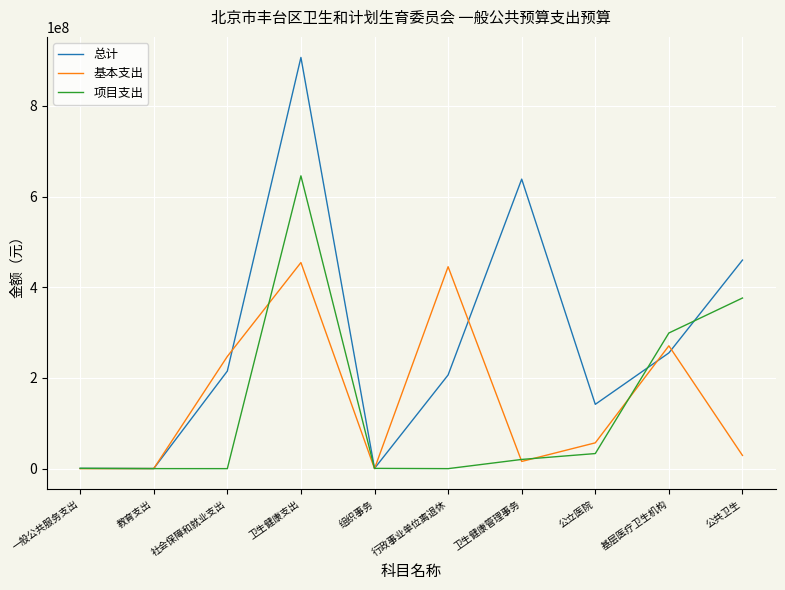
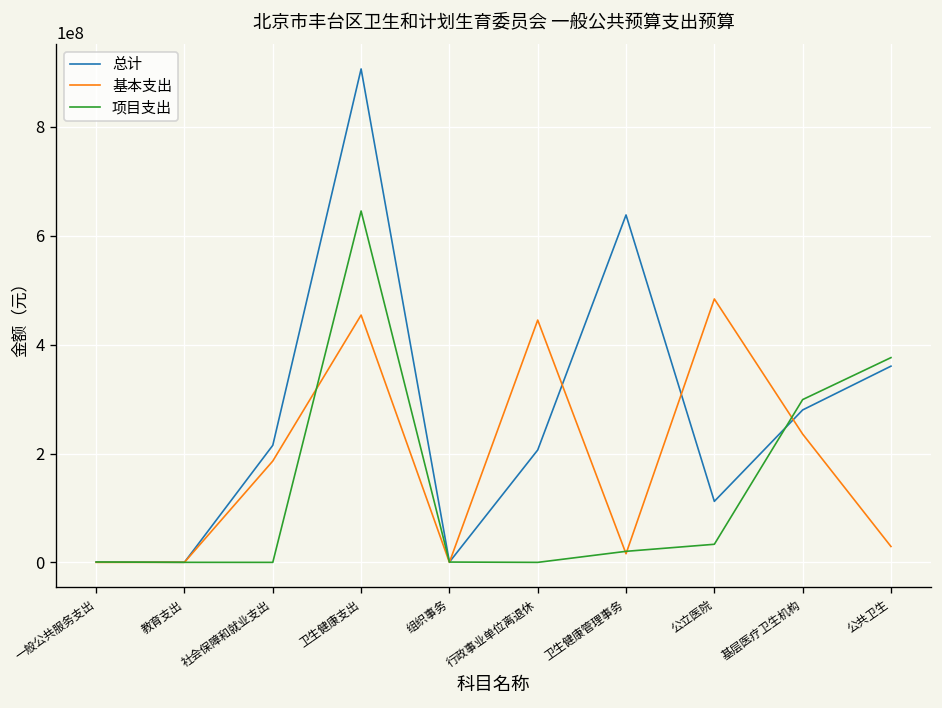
  {
    "总计": {
      "社会保障和就业支出": 220000000,
      "卫生健康支出": 910000000,
      "行政事业单位离退休": 210000000,
      "卫生健康管理事务": 640000000,
-     "公立医院": 140000000,
-     "基层医疗卫生机构": 260000000,
-     "公共卫生": 460000000
+     "公立医院": 110000000,
+     "基层医疗卫生机构": 280000000,
+     "公共卫生": 360000000
    },
    "基本支出": {
-     "社会保障和就业支出": 250000000,
+     "社会保障和就业支出": 190000000,
      "卫生健康支出": 450000000,
      "行政事业单位离退休": 450000000,
-     "公立医院": 60000000,
-     "基层医疗卫生机构": 270000000,
+     "公立医院": 480000000,
+     "基层医疗卫生机构": 240000000,
      "公共卫生": 30000000
    },
    "项目支出": {
      "社会保障和就业支出": 0,
      "卫生健康支出": 650000000,
      "行政事业单位离退休": 0,
      "公立医院": 30000000,
      "基层医疗卫生机构": 300000000,
      "公共卫生": 380000000
    }
  }
